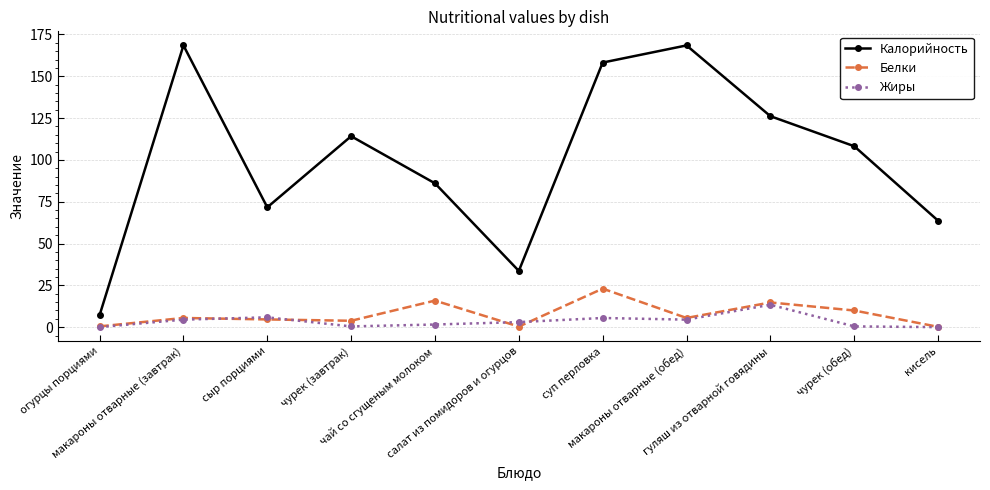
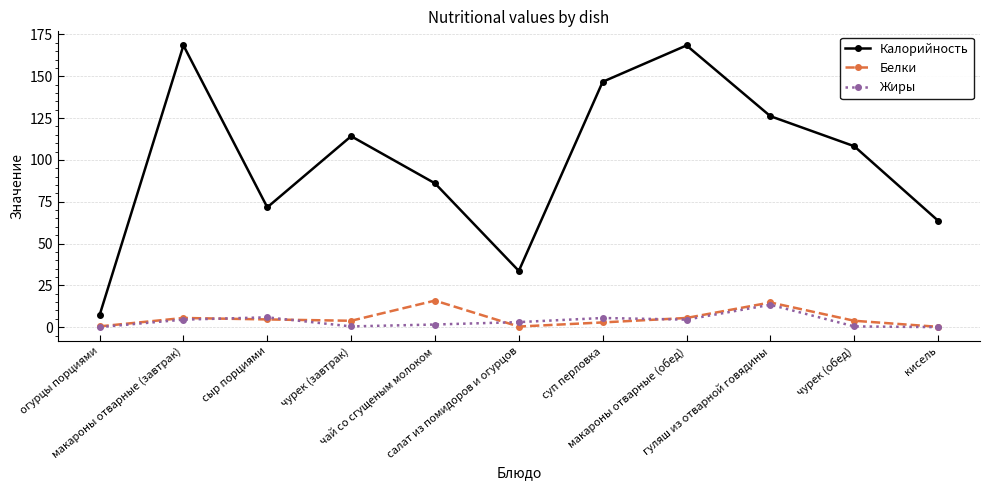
  {
    "Калорийность": {
      "огурцы порциями": 7,
      "макароны отварные (завтрак)": 168,
      "сыр порциями": 72,
      "чурек (завтрак)": 114,
      "чай со сгущеным молоком": 86,
      "салат из помидоров и огурцов": 34,
-     "суп перловка": 158,
+     "суп перловка": 147,
      "макароны отварные (обед)": 168,
      "гуляш из отварной говядины": 126,
      "чурек (обед)": 108,
      "кисель": 64
    },
    "Белки": {
      "чурек (завтрак)": 4,
      "чай со сгущеным молоком": 16,
      "салат из помидоров и огурцов": 0,
-     "суп перловка": 23,
-     "чурек (обед)": 10
+     "суп перловка": 3,
+     "чурек (обед)": 4
    },
    "Жиры": {
      "чурек (завтрак)": 0,
      "чай со сгущеным молоком": 2,
      "салат из помидоров и огурцов": 3,
      "суп перловка": 6,
      "чурек (обед)": 0
    }
  }
